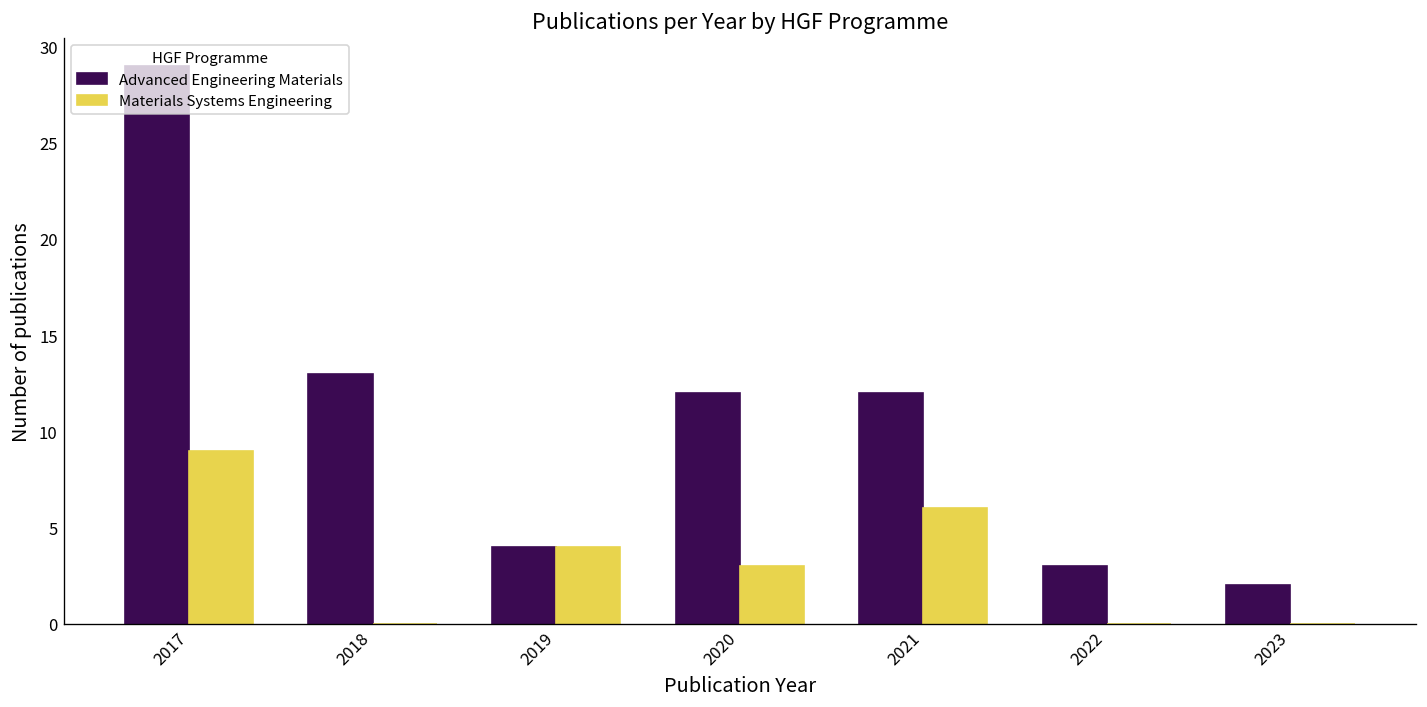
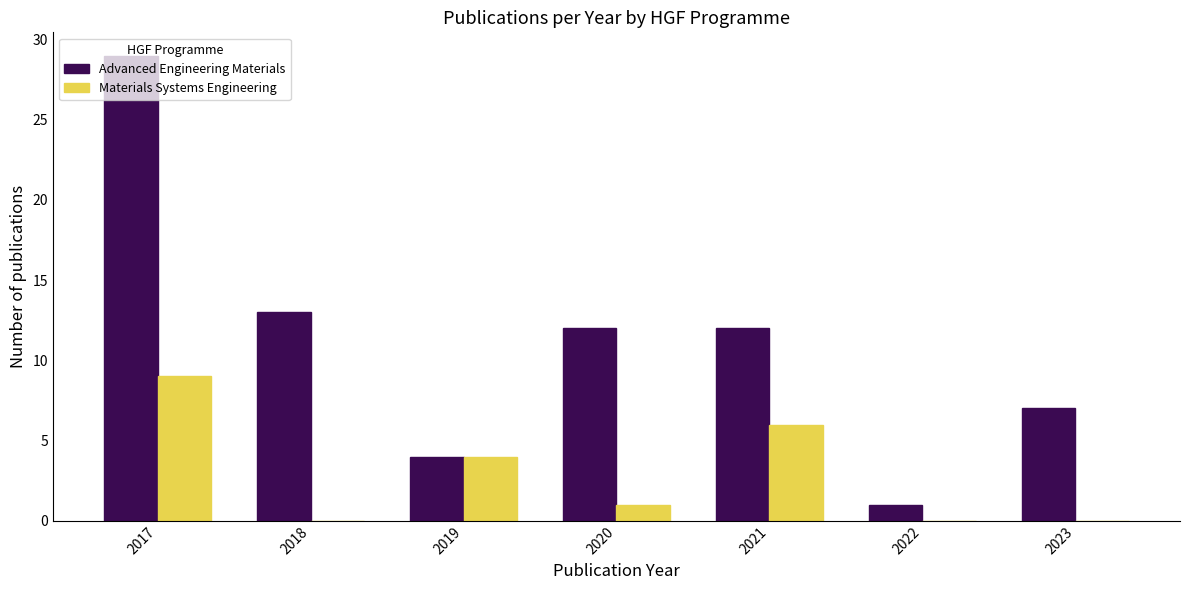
  {
    "Advanced Engineering Materials": {
      "2018": 13,
      "2019": 4,
      "2020": 12,
      "2021": 12,
-     "2022": 3,
-     "2023": 2
+     "2022": 1,
+     "2023": 7
    },
    "Materials Systems Engineering": {
      "2017": 9,
      "2018": 0,
      "2019": 4,
-     "2020": 3,
+     "2020": 1,
      "2021": 6,
      "2022": 0,
      "2023": 0
    }
  }
